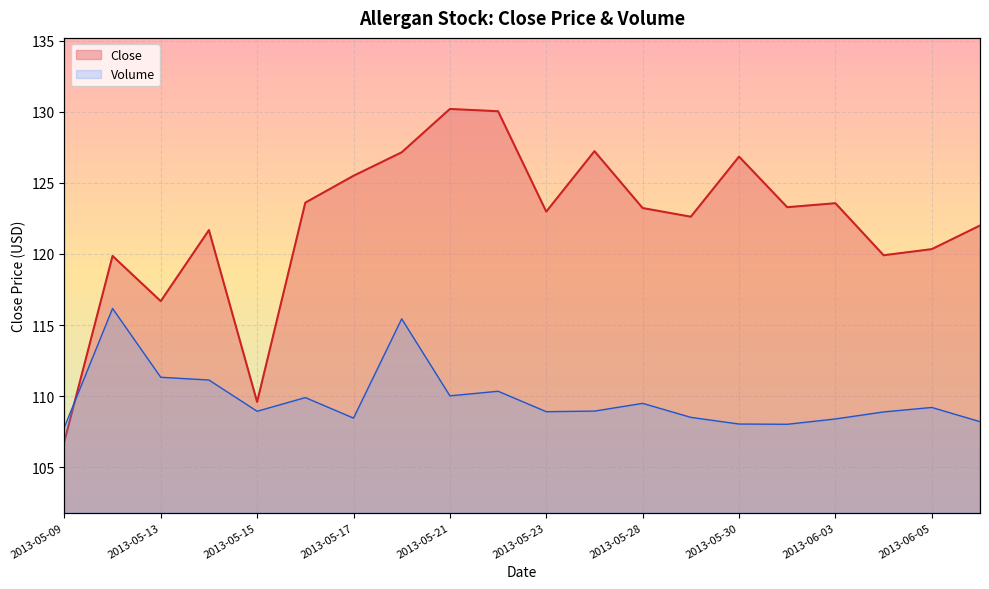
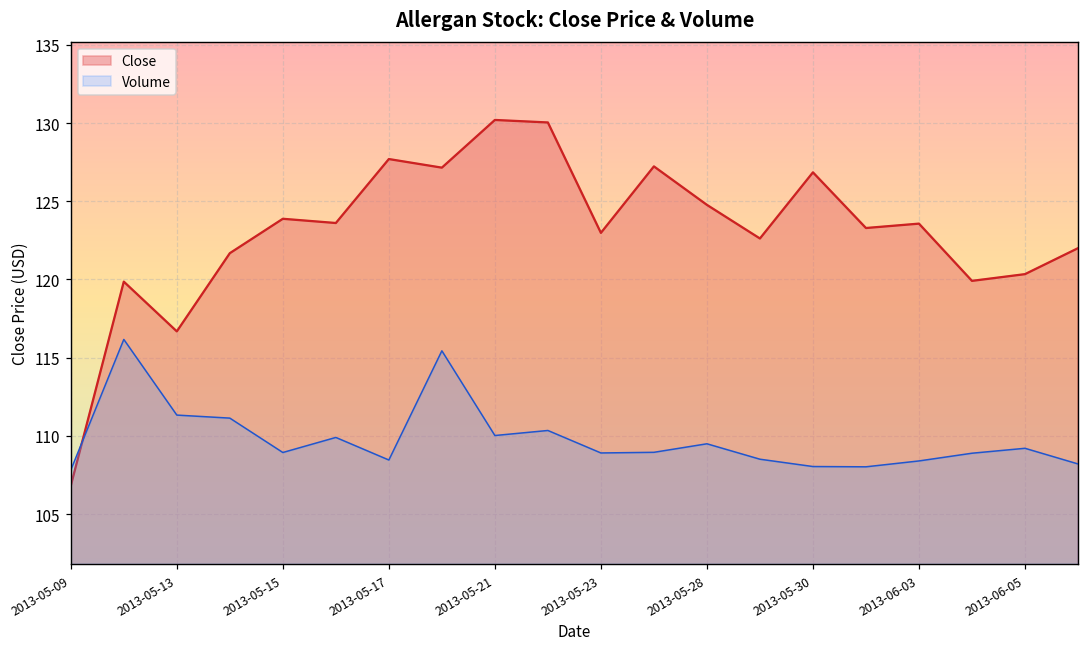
  {
    "Close": {
      "2013-05-09": 106.8,
      "2013-05-13": 116.7,
-     "2013-05-15": 109.6,
-     "2013-05-17": 125.5,
+     "2013-05-15": 123.9,
+     "2013-05-17": 127.7,
      "2013-05-21": 130.2,
      "2013-05-23": 123.0,
-     "2013-05-28": 123.2,
+     "2013-05-28": 124.8,
      "2013-05-30": 126.9,
      "2013-06-03": 123.6,
      "2013-06-05": 120.3
    }
  }
